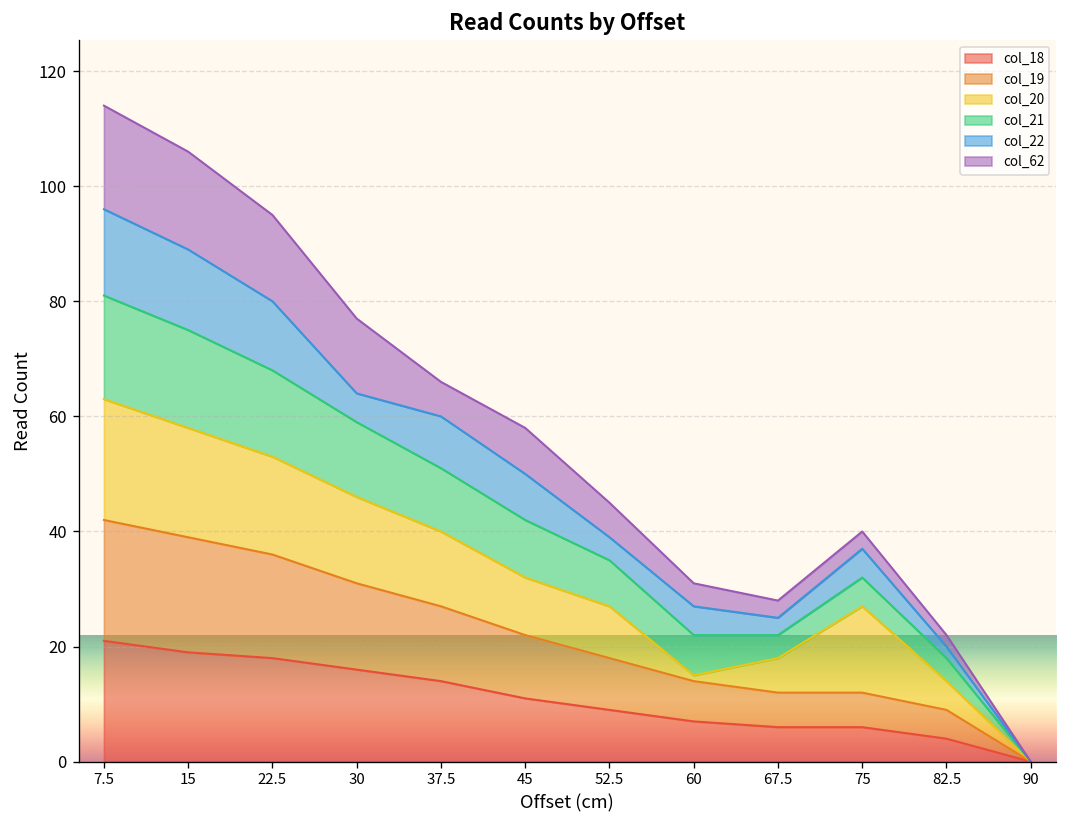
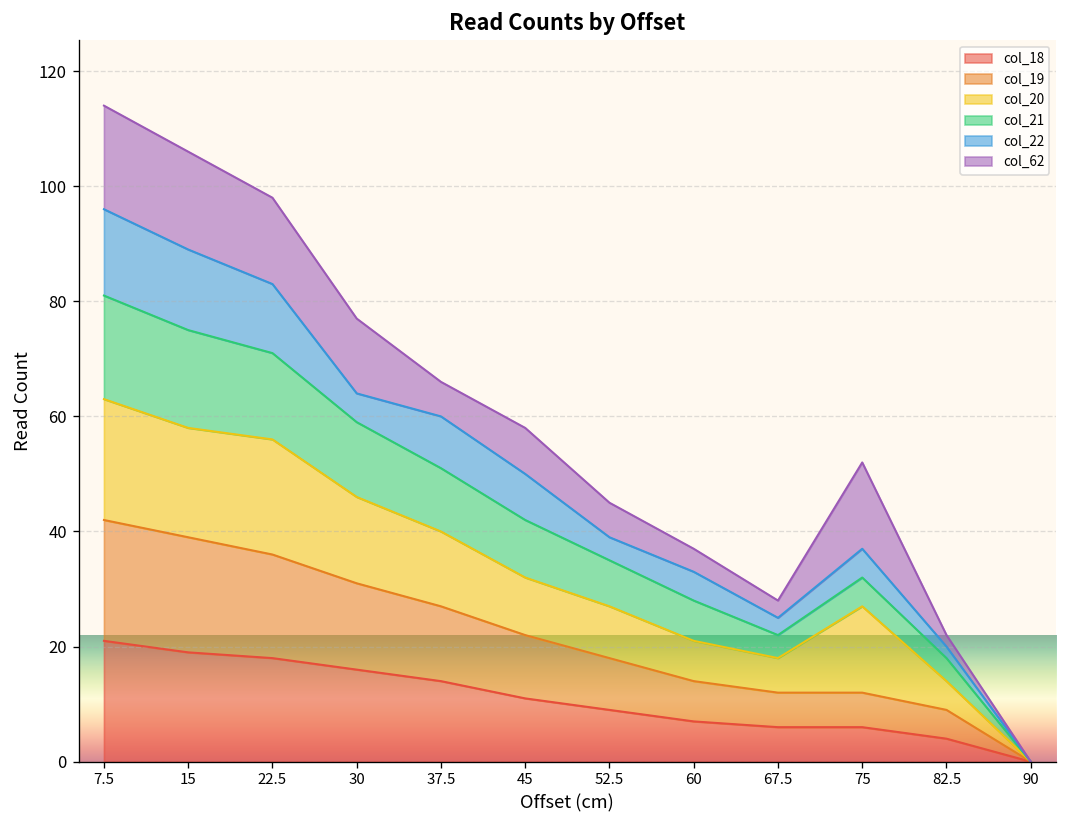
  {
    "col_20": {
      "7.5": 21,
      "15": 19,
-     "22.5": 17,
+     "22.5": 20,
      "30": 15,
      "37.5": 13,
      "45": 10,
      "52.5": 9,
-     "60": 1,
+     "60": 7,
      "67.5": 6,
      "75": 15,
      "82.5": 5
    },
    "col_21": {
      "7.5": 18,
      "15": 17,
      "22.5": 15,
      "30": 13,
      "37.5": 11,
      "45": 10,
      "52.5": 8,
      "60": 7,
      "67.5": 4,
      "75": 5,
      "82.5": 4
    },
    "col_22": {
      "7.5": 15,
      "15": 14,
      "22.5": 12,
      "30": 5,
      "37.5": 9,
      "45": 8,
      "52.5": 4,
      "60": 5,
      "67.5": 3,
      "75": 5,
      "82.5": 2
    },
    "col_62": {
      "7.5": 18,
      "15": 17,
      "22.5": 15,
      "30": 13,
      "37.5": 6,
      "45": 8,
      "52.5": 6,
      "60": 4,
      "67.5": 3,
-     "75": 3,
+     "75": 15,
      "82.5": 2
    }
  }
